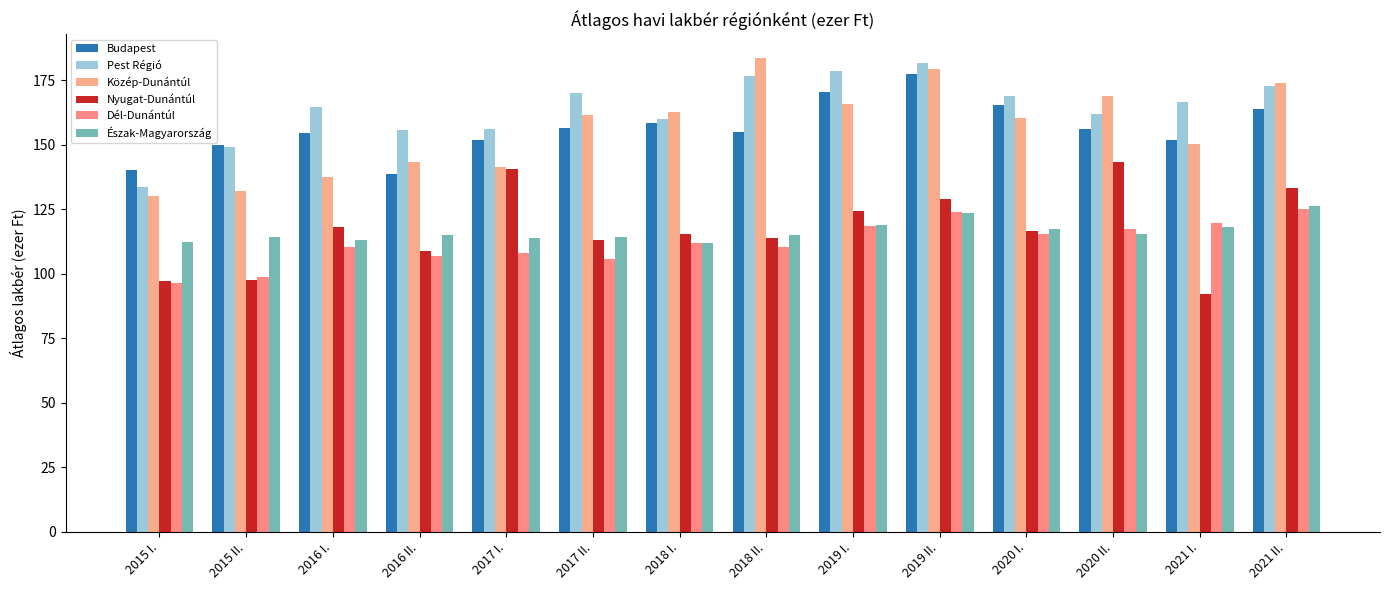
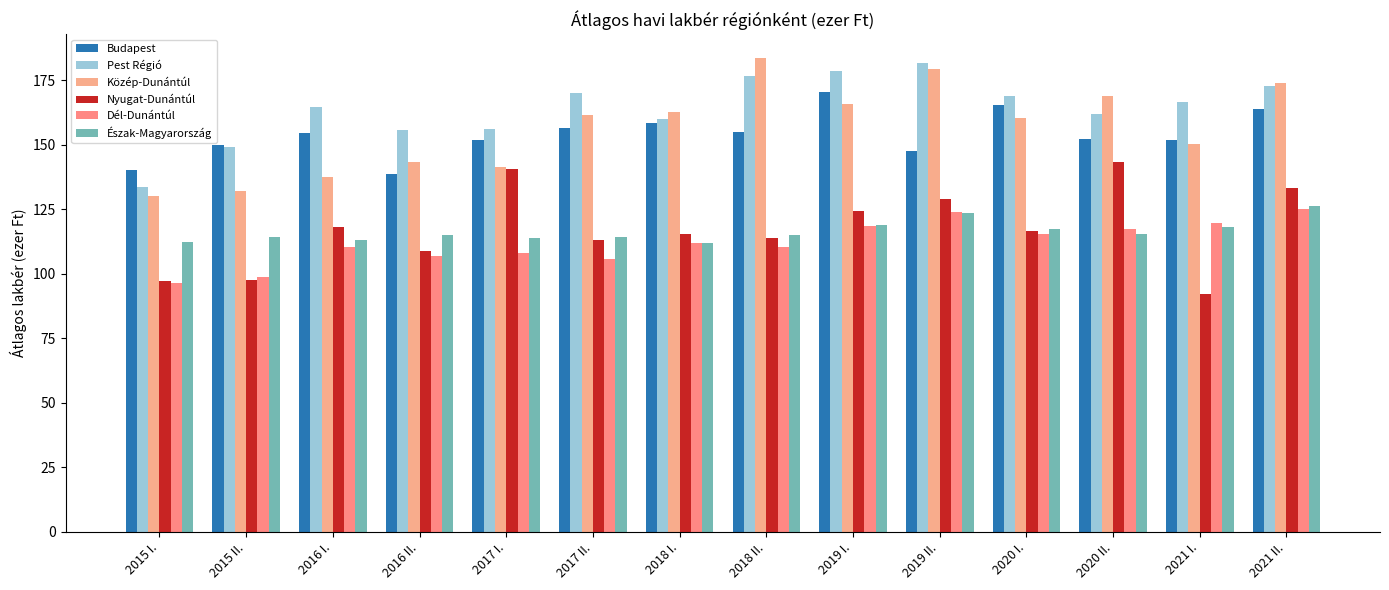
  {
    "Budapest": {
      "2015 I.": 140,
      "2015 II.": 150,
      "2016 I.": 155,
      "2016 II.": 139,
      "2017 I.": 152,
      "2017 II.": 157,
      "2018 I.": 159,
      "2018 II.": 155,
      "2019 I.": 170,
-     "2019 II.": 177,
+     "2019 II.": 148,
      "2020 I.": 165,
-     "2020 II.": 156,
+     "2020 II.": 152,
      "2021 I.": 152,
      "2021 II.": 164
    },
    "Nyugat-Dunántúl": {
      "2015 I.": 97,
      "2015 II.": 98,
      "2016 I.": 118,
      "2016 II.": 109,
      "2017 I.": 141,
      "2017 II.": 113,
      "2018 I.": 116,
      "2018 II.": 114,
      "2019 I.": 124,
      "2019 II.": 129,
      "2020 I.": 117,
      "2020 II.": 143,
      "2021 I.": 92,
      "2021 II.": 133
    }
  }
